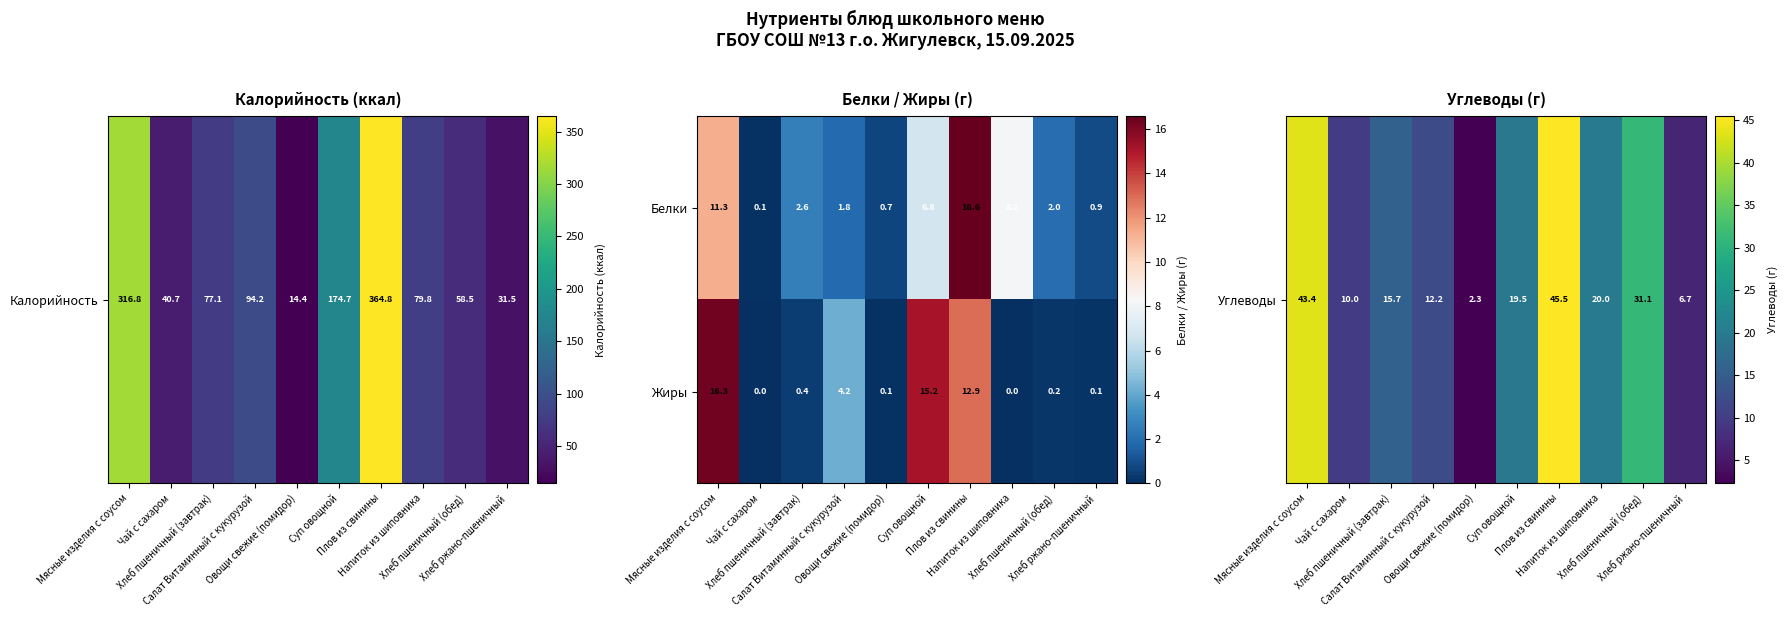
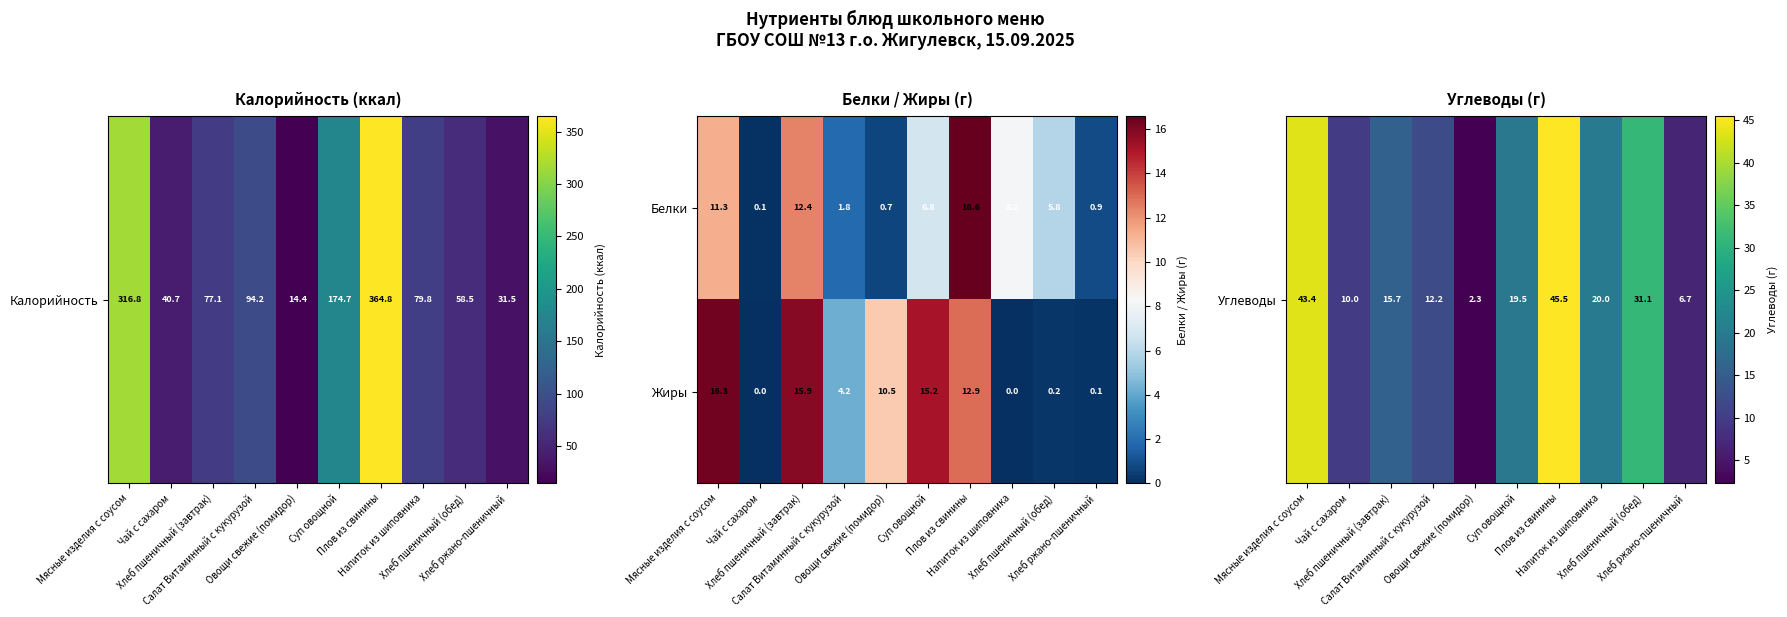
  {
    "Калорийность (ккал)": {
      "Калорийность": {
        "Мясные изделия с соусом": 316.8,
        "Чай с сахаром": 40.7,
        "Хлеб пшеничный (завтрак)": 77.1,
        "Салат Витаминный с кукурузой": 94.2,
        "Овощи свежие (помидор)": 14.4,
        "Суп овощной": 174.7,
        "Плов из свинины": 364.8,
        "Напиток из шиповника": 79.8,
        "Хлеб пшеничный (обед)": 58.5,
        "Хлеб ржано-пшеничный": 31.5
      }
    },
    "Белки / Жиры (г)": {
      "Белки": {
        "Мясные изделия с соусом": 11.3,
        "Чай с сахаром": 0.1,
-       "Хлеб пшеничный (завтрак)": 2.6,
+       "Хлеб пшеничный (завтрак)": 12.4,
        "Салат Витаминный с кукурузой": 1.8,
        "Овощи свежие (помидор)": 0.7,
        "Плов из свинины": 16.6,
-       "Хлеб пшеничный (обед)": 2.0,
+       "Хлеб пшеничный (обед)": 5.8,
        "Хлеб ржано-пшеничный": 0.9
      },
      "Жиры": {
        "Мясные изделия с соусом": 16.3,
        "Чай с сахаром": 0.0,
-       "Хлеб пшеничный (завтрак)": 0.4,
+       "Хлеб пшеничный (завтрак)": 15.9,
        "Салат Витаминный с кукурузой": 4.2,
-       "Овощи свежие (помидор)": 0.1,
+       "Овощи свежие (помидор)": 10.5,
        "Суп овощной": 15.2,
        "Плов из свинины": 12.9,
        "Напиток из шиповника": 0.0,
        "Хлеб пшеничный (обед)": 0.2,
        "Хлеб ржано-пшеничный": 0.1
      }
    },
    "Углеводы (г)": {
      "Углеводы": {
        "Мясные изделия с соусом": 43.4,
        "Чай с сахаром": 10.0,
        "Хлеб пшеничный (завтрак)": 15.7,
        "Салат Витаминный с кукурузой": 12.2,
        "Овощи свежие (помидор)": 2.3,
        "Суп овощной": 19.5,
        "Плов из свинины": 45.5,
        "Напиток из шиповника": 20.0,
        "Хлеб пшеничный (обед)": 31.1,
        "Хлеб ржано-пшеничный": 6.7
      }
    }
  }
